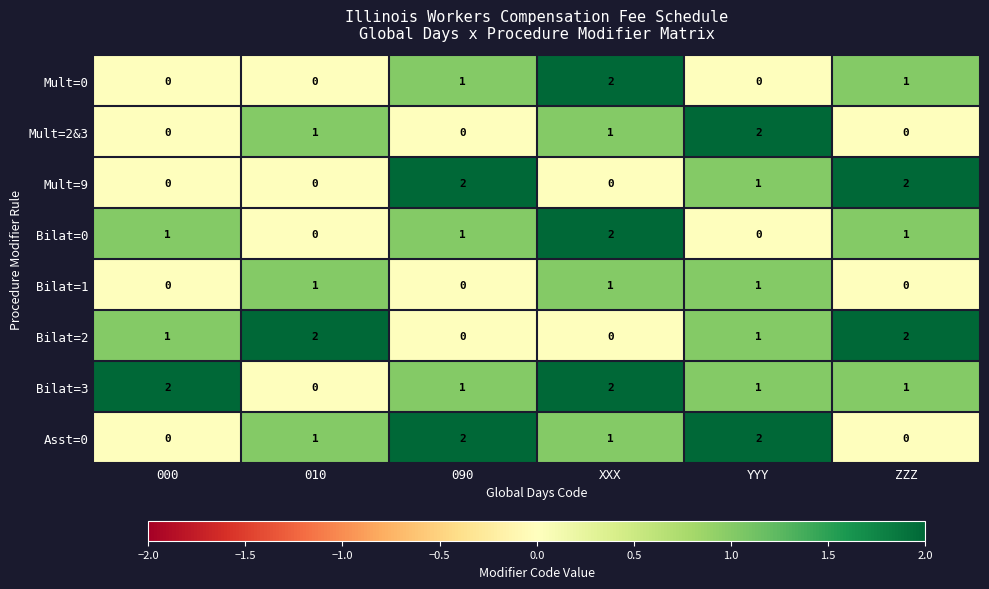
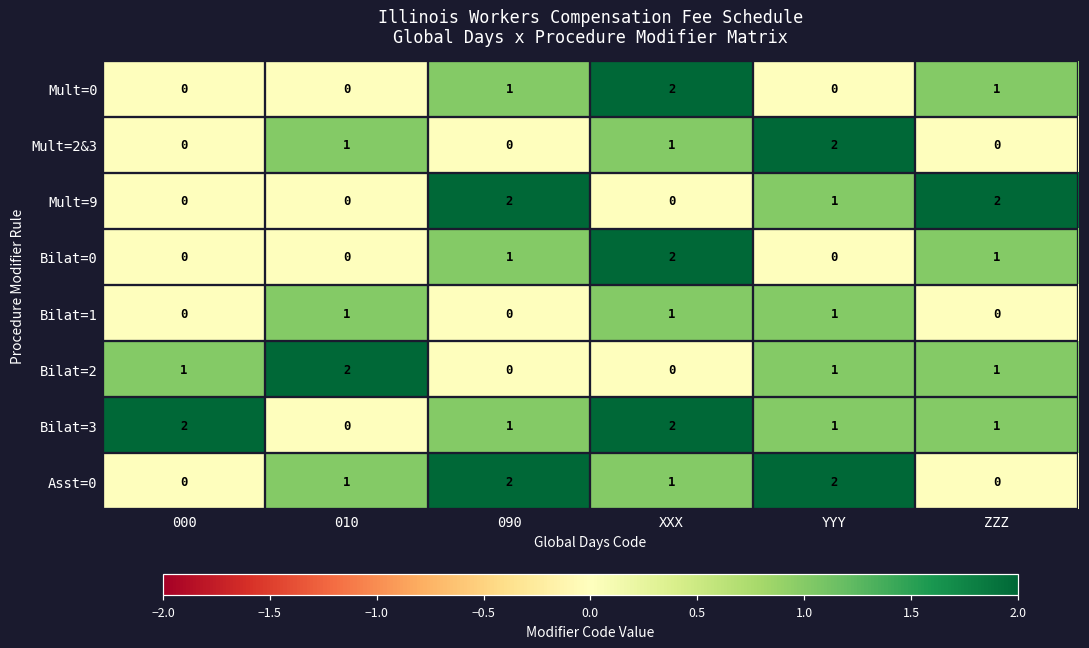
  {
    "Mult=0": {
      "000": 0,
      "010": 0,
      "090": 1,
      "XXX": 2,
      "YYY": 0,
      "ZZZ": 1
    },
    "Mult=2&3": {
      "000": 0,
      "010": 1,
      "090": 0,
      "XXX": 1,
      "YYY": 2,
      "ZZZ": 0
    },
    "Mult=9": {
      "000": 0,
      "010": 0,
      "090": 2,
      "XXX": 0,
      "YYY": 1,
      "ZZZ": 2
    },
    "Bilat=0": {
-     "000": 1,
+     "000": 0,
      "010": 0,
      "090": 1,
      "XXX": 2,
      "YYY": 0,
      "ZZZ": 1
    },
    "Bilat=1": {
      "000": 0,
      "010": 1,
      "090": 0,
      "XXX": 1,
      "YYY": 1,
      "ZZZ": 0
    },
    "Bilat=2": {
      "000": 1,
      "010": 2,
      "090": 0,
      "XXX": 0,
      "YYY": 1,
-     "ZZZ": 2
+     "ZZZ": 1
    },
    "Bilat=3": {
      "000": 2,
      "010": 0,
      "090": 1,
      "XXX": 2,
      "YYY": 1,
      "ZZZ": 1
    },
    "Asst=0": {
      "000": 0,
      "010": 1,
      "090": 2,
      "XXX": 1,
      "YYY": 2,
      "ZZZ": 0
    }
  }
